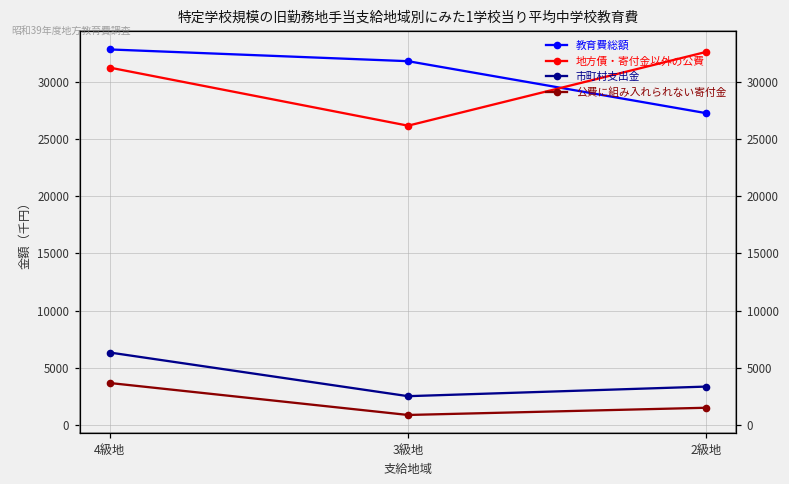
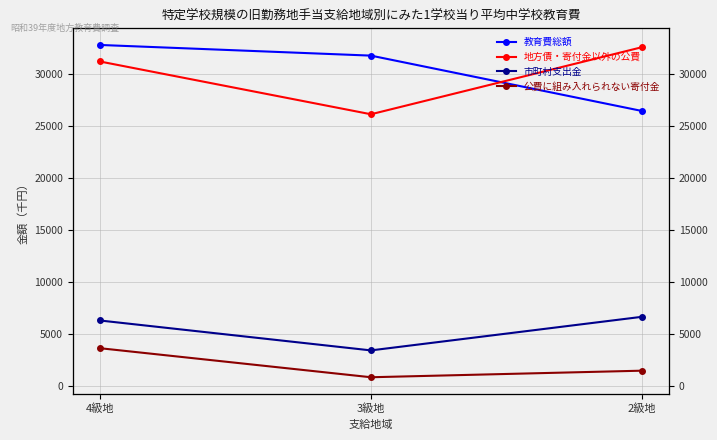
  {
    "教育費総額": {
      "4級地": 32800,
      "3級地": 31800,
-     "2級地": 27300
+     "2級地": 26500
    },
    "地方債・寄付金以外の公費": {
      "4級地": 31200,
      "3級地": 26200,
      "2級地": 32600
    },
    "市町村支出金": {
      "4級地": 6300,
-     "3級地": 2500,
-     "2級地": 3300
+     "3級地": 3400,
+     "2級地": 6700
    },
    "公費に組み入れられない寄付金": {
      "4級地": 3700,
      "3級地": 900,
      "2級地": 1500
    }
  }
